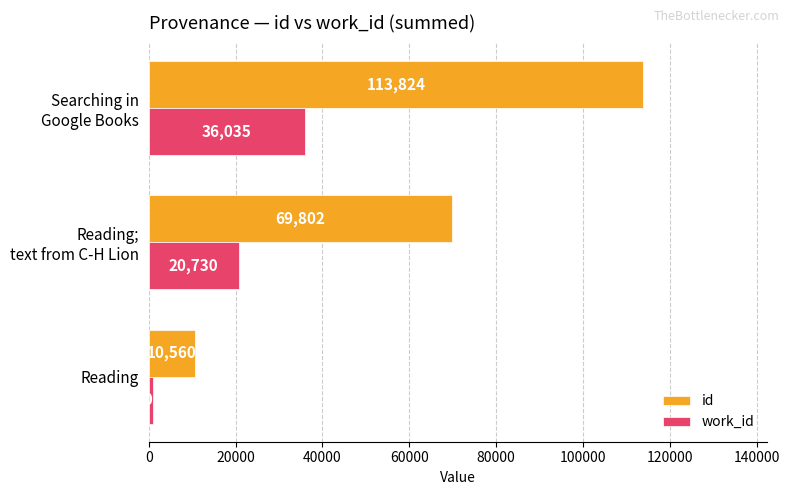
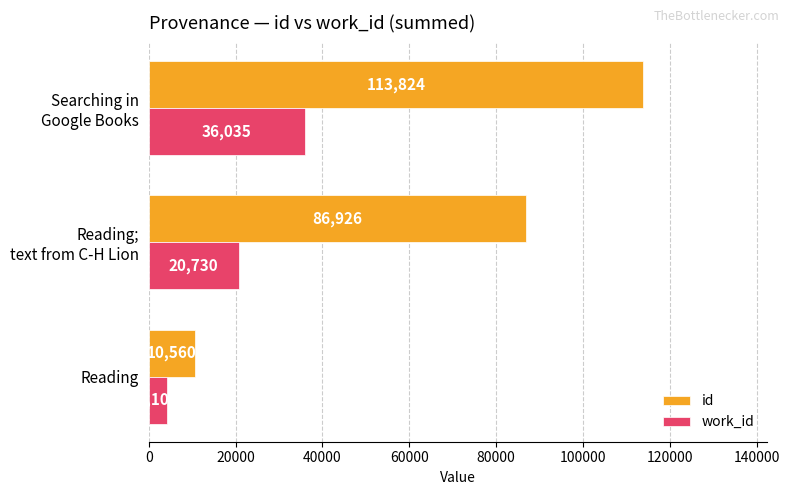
  {
    "id": {
      "Searching in Google Books": "113,824",
-     "Reading; text from C-H Lion": "69,802",
+     "Reading; text from C-H Lion": "86,926",
      "Reading": "10,560"
    },
    "work_id": {
-     "Reading": "1000"
+     "Reading": "4000"
    }
  }
